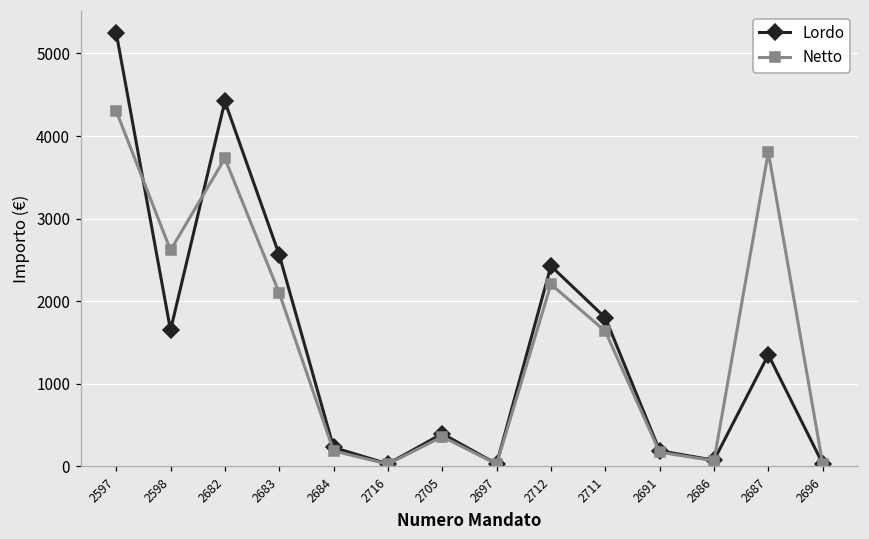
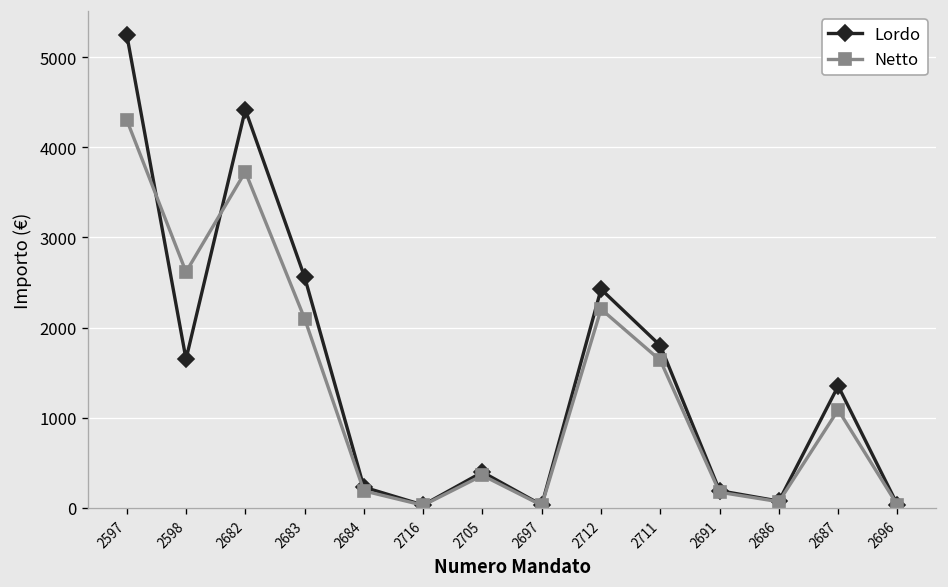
  {
    "Lordo": {
      "2597": 5300,
      "2598": 1600,
      "2682": 4400,
      "2683": 2600,
      "2684": 200,
      "2705": 400,
      "2712": 2400,
      "2711": 1800,
      "2687": 1400
    },
    "Netto": {
      "2597": 4300,
      "2598": 2600,
      "2682": 3700,
      "2683": 2100,
      "2684": 200,
      "2705": 400,
      "2712": 2200,
      "2711": 1600,
-     "2687": 3800
+     "2687": 1100
    }
  }
